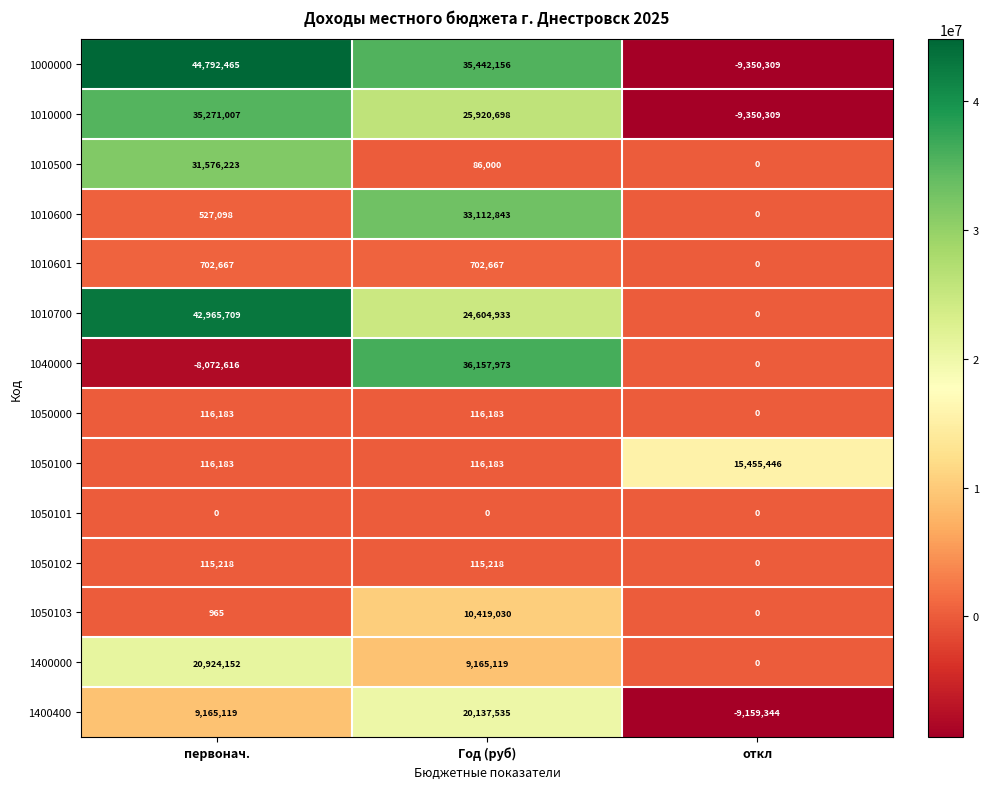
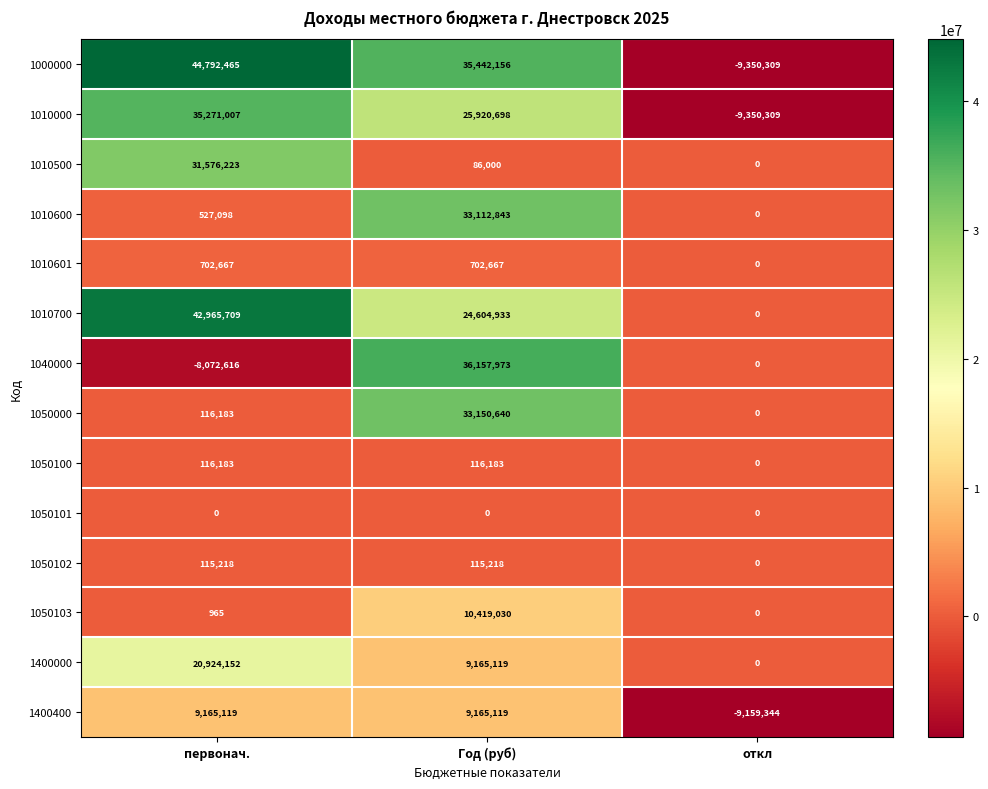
  {
    "1000000": {
      "первонач.": "44,792,465",
      "Год (руб)": "35,442,156",
      "откл": "-9,350,309"
    },
    "1010000": {
      "первонач.": "35,271,007",
      "Год (руб)": "25,920,698",
      "откл": "-9,350,309"
    },
    "1010500": {
      "первонач.": "31,576,223",
      "Год (руб)": "86,000",
      "откл": "0"
    },
    "1010600": {
      "первонач.": "527,098",
      "Год (руб)": "33,112,843",
      "откл": "0"
    },
    "1010601": {
      "первонач.": "702,667",
      "Год (руб)": "702,667",
      "откл": "0"
    },
    "1010700": {
      "первонач.": "42,965,709",
      "Год (руб)": "24,604,933",
      "откл": "0"
    },
    "1040000": {
      "первонач.": "-8,072,616",
      "Год (руб)": "36,157,973",
      "откл": "0"
    },
    "1050000": {
      "первонач.": "116,183",
-     "Год (руб)": "116,183",
+     "Год (руб)": "33,150,640",
      "откл": "0"
    },
    "1050100": {
      "первонач.": "116,183",
      "Год (руб)": "116,183",
-     "откл": "15,455,446"
+     "откл": "0"
    },
    "1050101": {
      "первонач.": "0",
      "Год (руб)": "0",
      "откл": "0"
    },
    "1050102": {
      "первонач.": "115,218",
      "Год (руб)": "115,218",
      "откл": "0"
    },
    "1050103": {
      "первонач.": "965",
      "Год (руб)": "10,419,030",
      "откл": "0"
    },
    "1400000": {
      "первонач.": "20,924,152",
      "Год (руб)": "9,165,119",
      "откл": "0"
    },
    "1400400": {
      "первонач.": "9,165,119",
-     "Год (руб)": "20,137,535",
+     "Год (руб)": "9,165,119",
      "откл": "-9,159,344"
    }
  }
